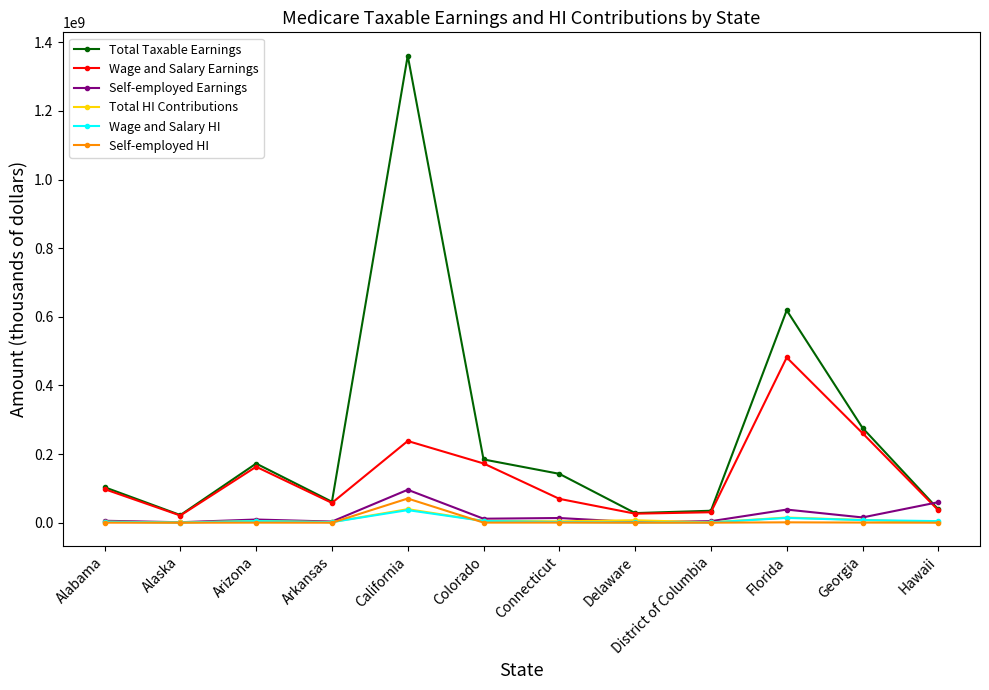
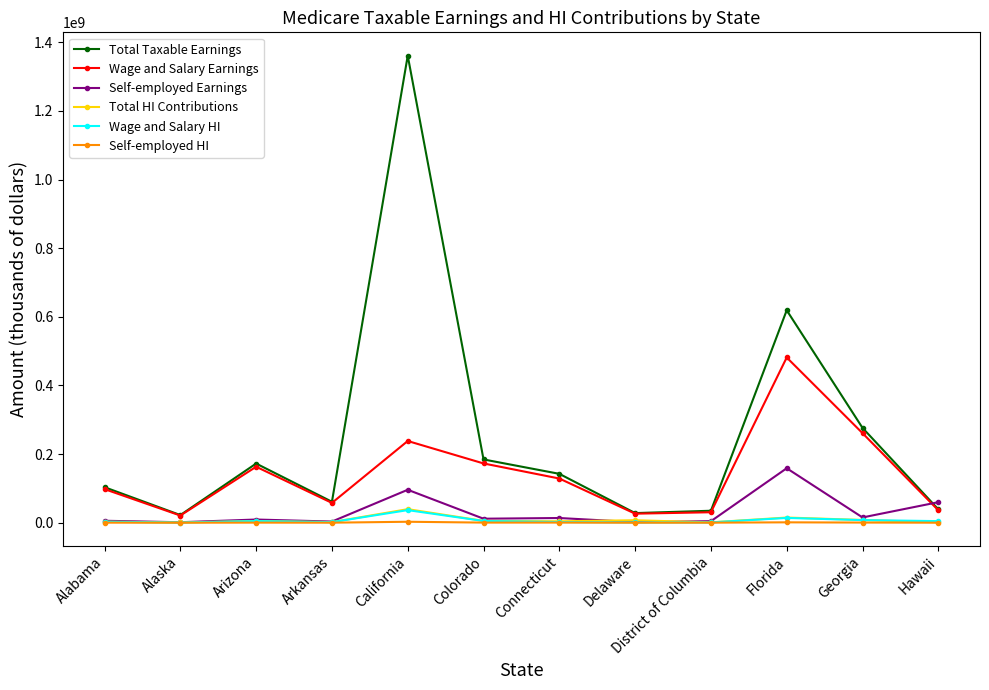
  {
    "Total Taxable Earnings": {
      "Arizona": 170000000,
      "California": 1360000000,
      "Colorado": 180000000,
      "Connecticut": 140000000,
      "Florida": 620000000,
      "Georgia": 280000000
    },
    "Wage and Salary Earnings": {
      "Arizona": 160000000,
      "California": 240000000,
      "Colorado": 170000000,
-     "Connecticut": 70000000,
+     "Connecticut": 130000000,
      "Florida": 480000000,
      "Georgia": 260000000
    },
    "Self-employed Earnings": {
      "California": 100000000,
      "Connecticut": 10000000,
-     "Florida": 40000000,
+     "Florida": 160000000,
      "Georgia": 20000000,
      "Hawaii": 60000000
    },
    "Self-employed HI": {
-     "California": 70000000,
+     "California": 0,
      "Florida": 0
    }
  }
